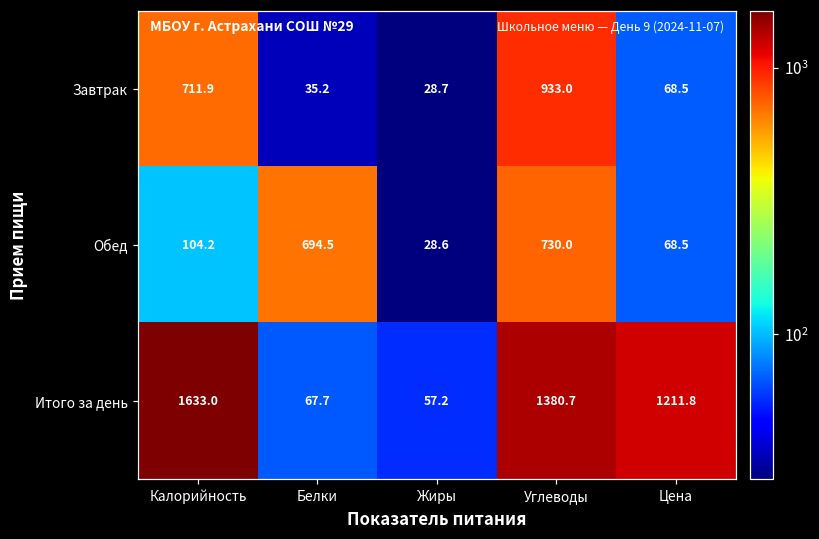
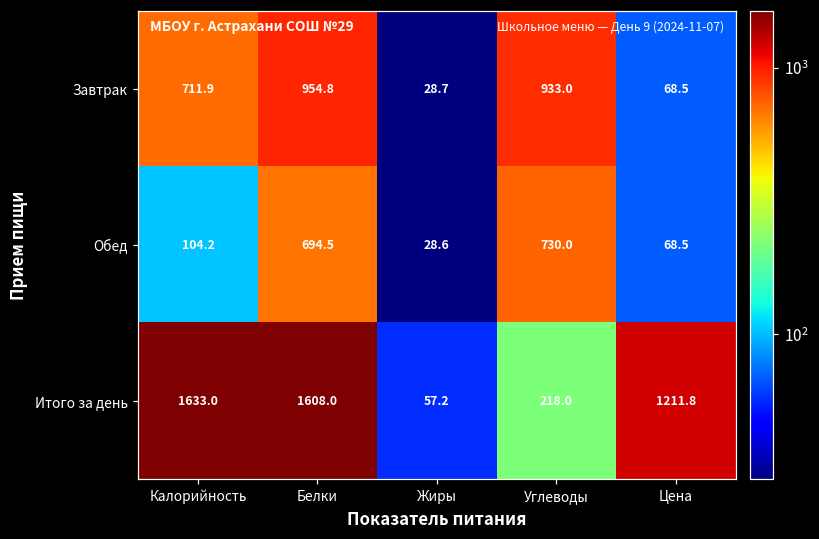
  {
    "Завтрак": {
-     "Белки": 35.2,
+     "Белки": 954.8,
      "Жиры": 28.7,
      "Цена": 68.5
    },
    "Обед": {
      "Калорийность": 104.2,
      "Белки": 694.5,
      "Жиры": 28.6,
      "Углеводы": 730.0,
      "Цена": 68.5
    },
    "Итого за день": {
      "Калорийность": 1633.0,
-     "Белки": 67.7,
+     "Белки": 1608.0,
      "Жиры": 57.2,
-     "Углеводы": 1380.7,
+     "Углеводы": 218.0,
      "Цена": 1211.8
    }
  }
